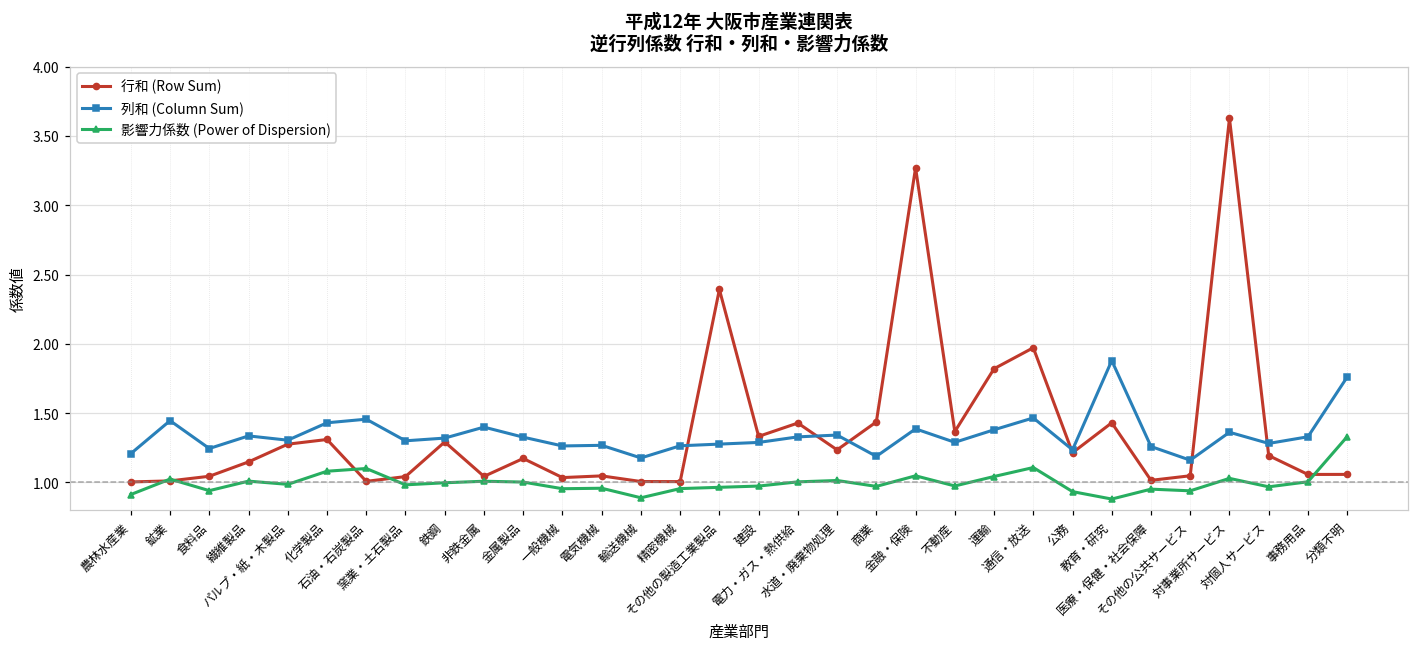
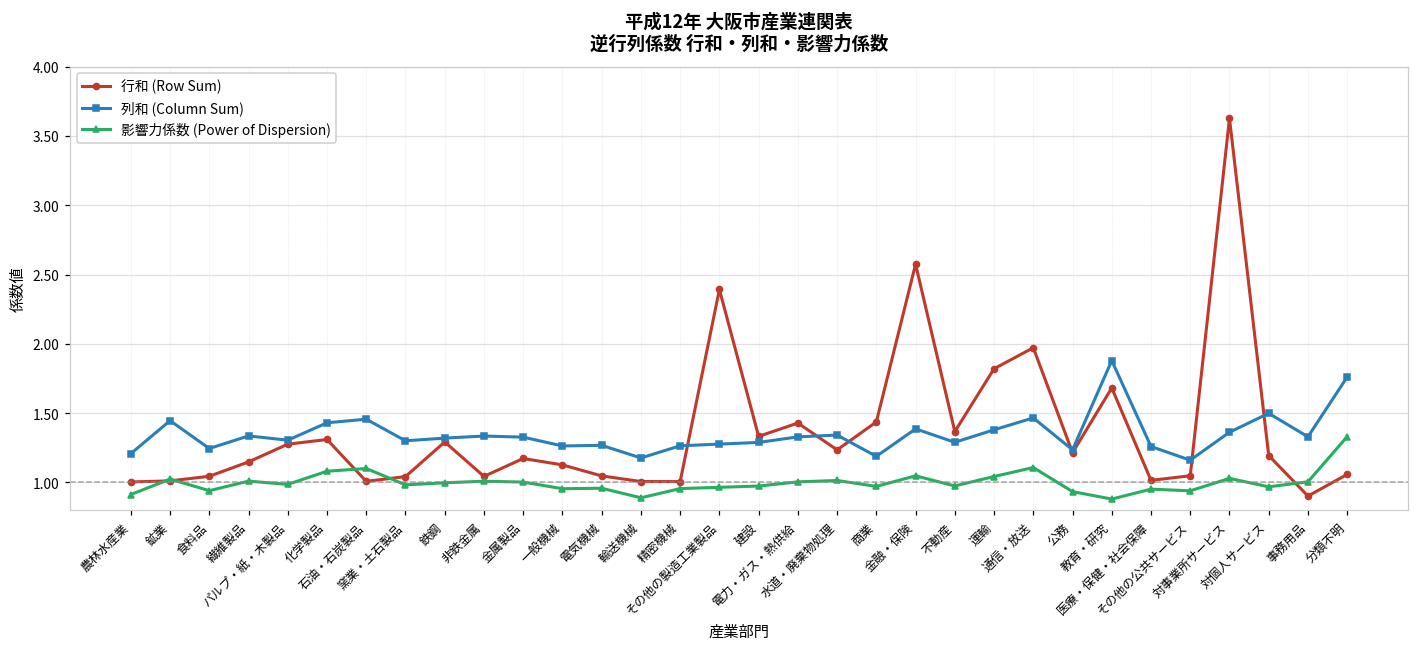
  {
    "行和 (Row Sum)": {
      "農林水産業": 1.00,
      "食料品": 1.04,
      "繊維製品": 1.15,
      "パルプ・紙・木製品": 1.28,
      "化学製品": 1.31,
      "石油・石炭製品": 1.01,
      "窯業・土石製品": 1.04,
      "鉄鋼": 1.29,
      "非鉄金属": 1.04,
      "金属製品": 1.17,
-     "一般機械": 1.03,
+     "一般機械": 1.13,
      "電気機械": 1.05,
      "輸送機械": 1.01,
      "精密機械": 1.01,
      "その他の製造工業製品": 2.39,
      "建設": 1.33,
      "電力・ガス・熱供給": 1.43,
      "水道・廃棄物処理": 1.23,
      "商業": 1.44,
-     "金融・保険": 3.27,
+     "金融・保険": 2.57,
      "不動産": 1.37,
      "運輸": 1.82,
      "通信・放送": 1.97,
      "公務": 1.21,
-     "教育・研究": 1.43,
+     "教育・研究": 1.68,
      "医療・保健・社会保障": 1.01,
      "その他の公共サービス": 1.05,
      "対事業所サービス": 3.63,
      "対個人サービス": 1.19,
-     "事務用品": 1.06,
+     "事務用品": 0.90,
      "分類不明": 1.06
    },
    "列和 (Column Sum)": {
      "農林水産業": 1.21,
      "鉱業": 1.45,
      "食料品": 1.24,
      "繊維製品": 1.34,
      "パルプ・紙・木製品": 1.30,
      "化学製品": 1.43,
      "石油・石炭製品": 1.46,
      "窯業・土石製品": 1.30,
      "鉄鋼": 1.32,
-     "非鉄金属": 1.40,
+     "非鉄金属": 1.33,
      "金属製品": 1.33,
      "一般機械": 1.26,
      "電気機械": 1.27,
      "輸送機械": 1.18,
      "精密機械": 1.26,
      "その他の製造工業製品": 1.28,
      "建設": 1.29,
      "電力・ガス・熱供給": 1.33,
      "水道・廃棄物処理": 1.34,
      "商業": 1.19,
      "金融・保険": 1.39,
      "不動産": 1.29,
      "運輸": 1.38,
      "通信・放送": 1.47,
      "公務": 1.24,
      "教育・研究": 1.88,
      "医療・保健・社会保障": 1.26,
      "その他の公共サービス": 1.16,
      "対事業所サービス": 1.36,
-     "対個人サービス": 1.28,
+     "対個人サービス": 1.50,
      "事務用品": 1.33,
      "分類不明": 1.76
    },
    "影響力係数 (Power of Dispersion)": {
      "農林水産業": 0.91,
      "食料品": 0.94,
      "繊維製品": 1.01,
      "パルプ・紙・木製品": 0.99,
      "化学製品": 1.08,
      "石油・石炭製品": 1.10,
      "窯業・土石製品": 0.98,
      "鉄鋼": 1.00,
      "非鉄金属": 1.01,
      "金属製品": 1.00,
      "一般機械": 0.95,
      "電気機械": 0.96,
      "輸送機械": 0.89,
      "精密機械": 0.96,
      "その他の製造工業製品": 0.96,
      "建設": 0.97,
      "電力・ガス・熱供給": 1.00,
      "水道・廃棄物処理": 1.01,
      "商業": 0.97,
      "金融・保険": 1.05,
      "不動産": 0.97,
      "運輸": 1.04,
      "通信・放送": 1.11,
      "公務": 0.93,
      "教育・研究": 0.88,
      "医療・保健・社会保障": 0.95,
      "その他の公共サービス": 0.94,
      "対事業所サービス": 1.03,
      "対個人サービス": 0.97,
      "事務用品": 1.00,
      "分類不明": 1.33
    }
  }
